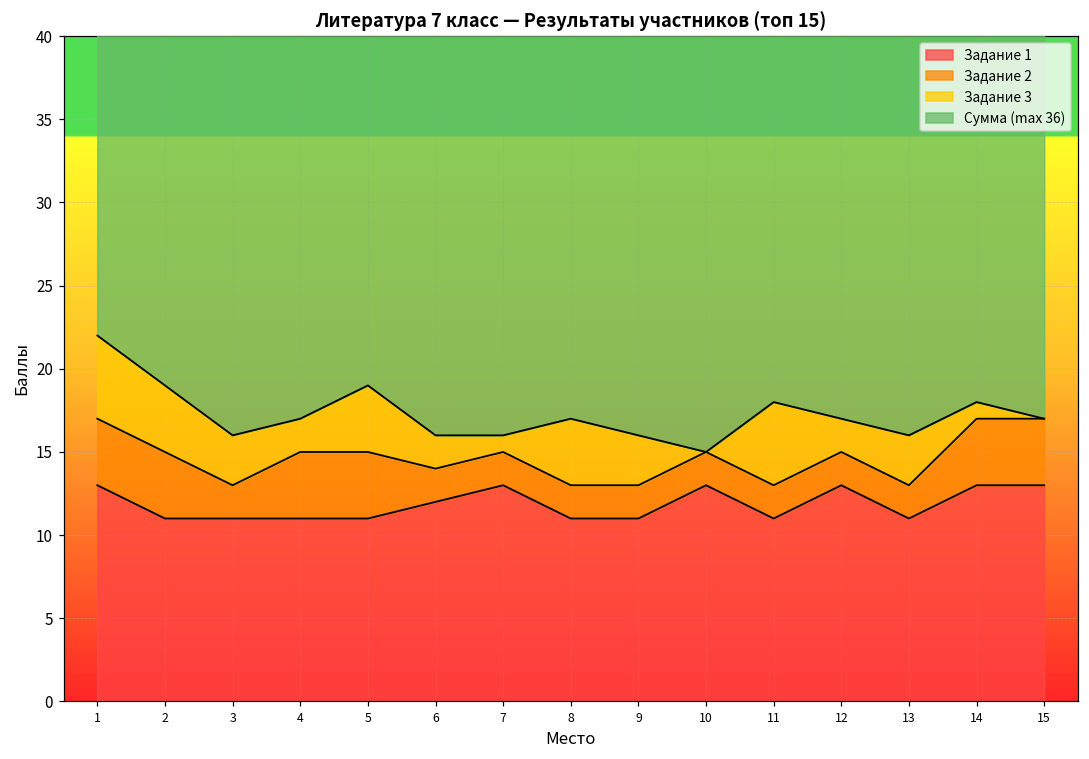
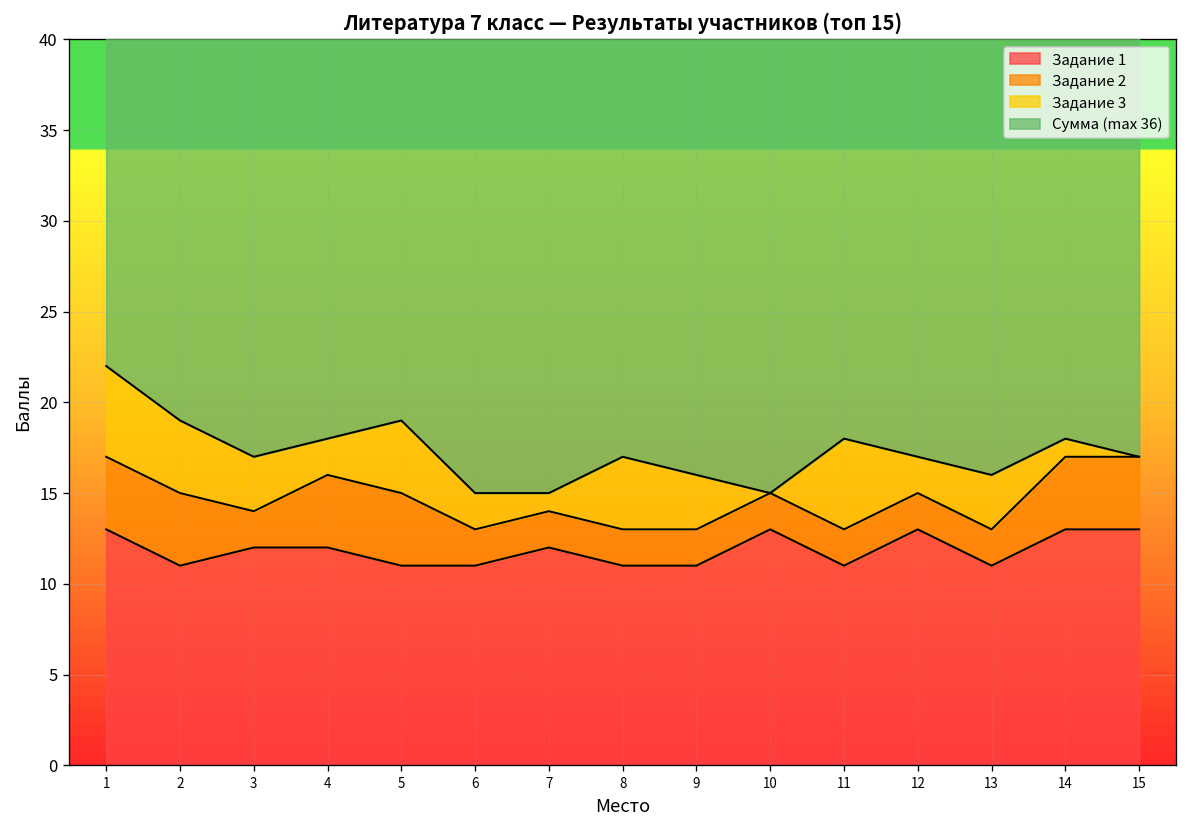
  {
    "Задание 1": {
      "1": 13,
      "2": 11,
-     "3": 11,
-     "4": 11,
+     "3": 12,
+     "4": 12,
      "5": 11,
-     "6": 12,
-     "7": 13,
+     "6": 11,
+     "7": 12,
      "8": 11,
      "9": 11,
      "10": 13,
      "11": 11,
      "12": 13,
      "13": 11,
      "14": 13,
      "15": 13
    },
    "Задание 2": {
      "1": 4,
      "2": 4,
      "3": 2,
      "4": 4,
      "5": 4,
      "6": 2,
      "7": 2,
      "8": 2,
      "9": 2,
      "11": 2,
      "12": 2,
      "13": 2,
      "14": 4
    },
    "Задание 3": {
      "1": 5,
      "2": 4,
      "3": 3,
      "4": 2,
      "5": 4,
      "6": 2,
      "7": 1,
      "8": 4,
      "9": 3,
      "11": 5,
      "12": 2,
      "13": 3,
      "14": 1
    }
  }
